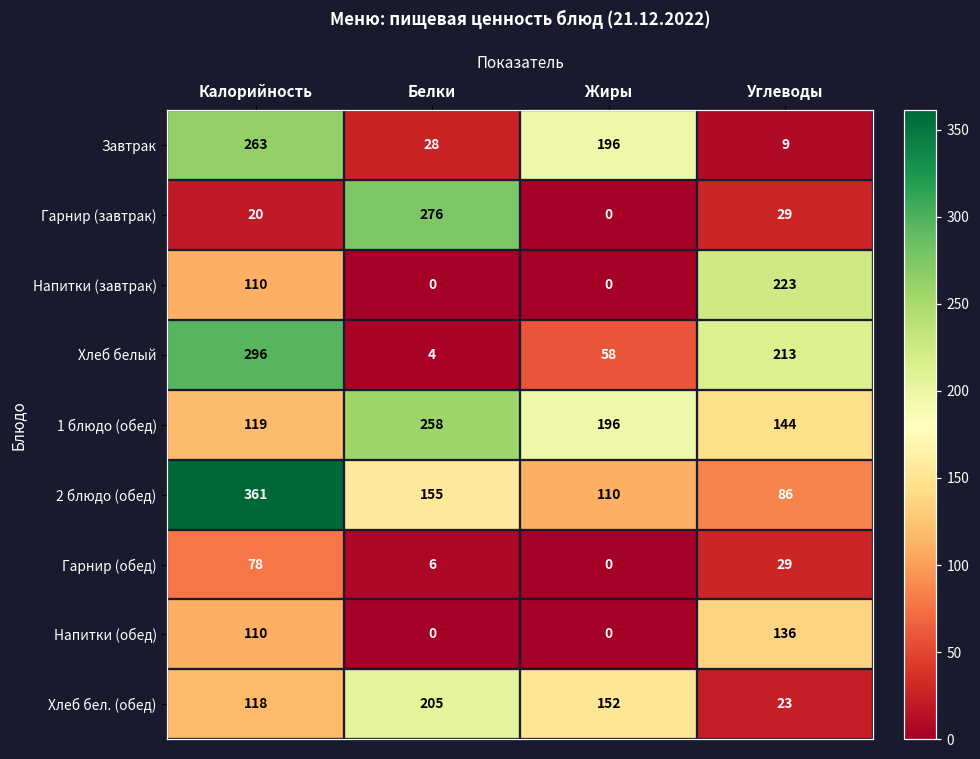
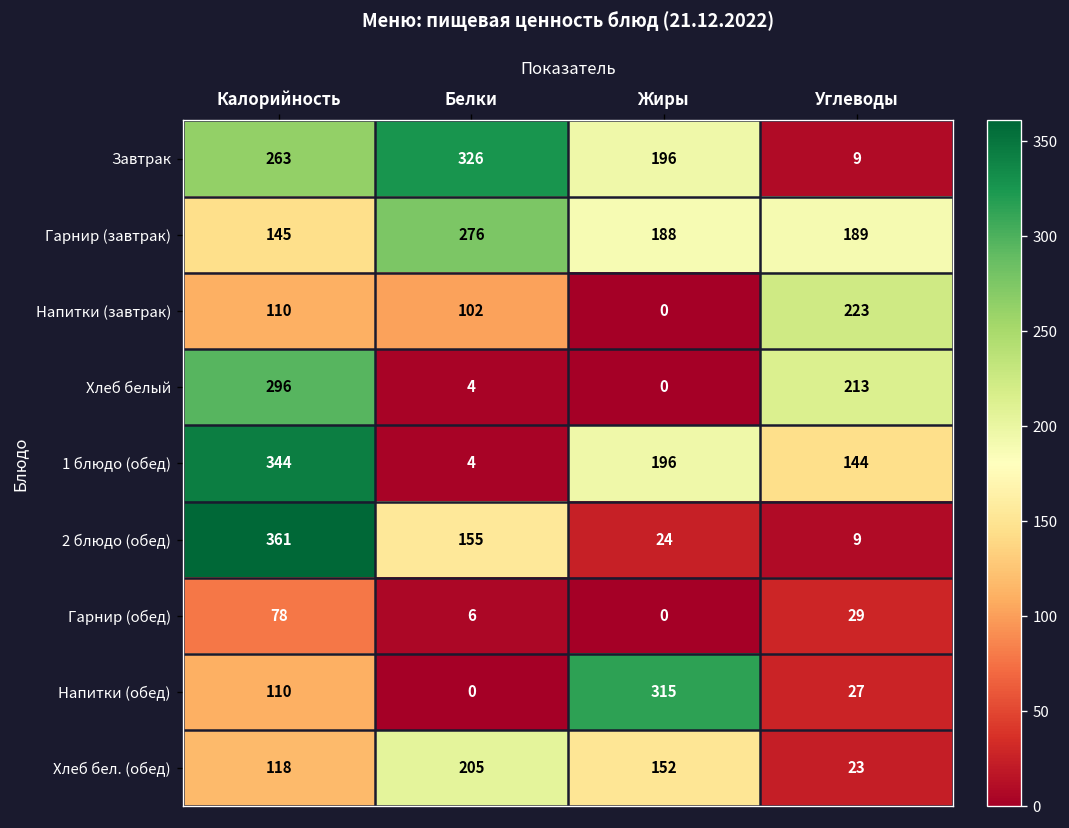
  {
    "Завтрак": {
      "Калорийность": 263,
-     "Белки": 28,
+     "Белки": 326,
      "Жиры": 196,
      "Углеводы": 9
    },
    "Гарнир (завтрак)": {
-     "Калорийность": 20,
+     "Калорийность": 145,
      "Белки": 276,
-     "Жиры": 0,
-     "Углеводы": 29
+     "Жиры": 188,
+     "Углеводы": 189
    },
    "Напитки (завтрак)": {
      "Калорийность": 110,
-     "Белки": 0,
+     "Белки": 102,
      "Жиры": 0,
      "Углеводы": 223
    },
    "Хлеб белый": {
      "Калорийность": 296,
      "Белки": 4,
-     "Жиры": 58,
+     "Жиры": 0,
      "Углеводы": 213
    },
    "1 блюдо (обед)": {
-     "Калорийность": 119,
-     "Белки": 258,
+     "Калорийность": 344,
+     "Белки": 4,
      "Жиры": 196,
      "Углеводы": 144
    },
    "2 блюдо (обед)": {
      "Калорийность": 361,
      "Белки": 155,
-     "Жиры": 110,
-     "Углеводы": 86
+     "Жиры": 24,
+     "Углеводы": 9
    },
    "Гарнир (обед)": {
      "Калорийность": 78,
      "Белки": 6,
      "Жиры": 0,
      "Углеводы": 29
    },
    "Напитки (обед)": {
      "Калорийность": 110,
      "Белки": 0,
-     "Жиры": 0,
-     "Углеводы": 136
+     "Жиры": 315,
+     "Углеводы": 27
    },
    "Хлеб бел. (обед)": {
      "Калорийность": 118,
      "Белки": 205,
      "Жиры": 152,
      "Углеводы": 23
    }
  }
